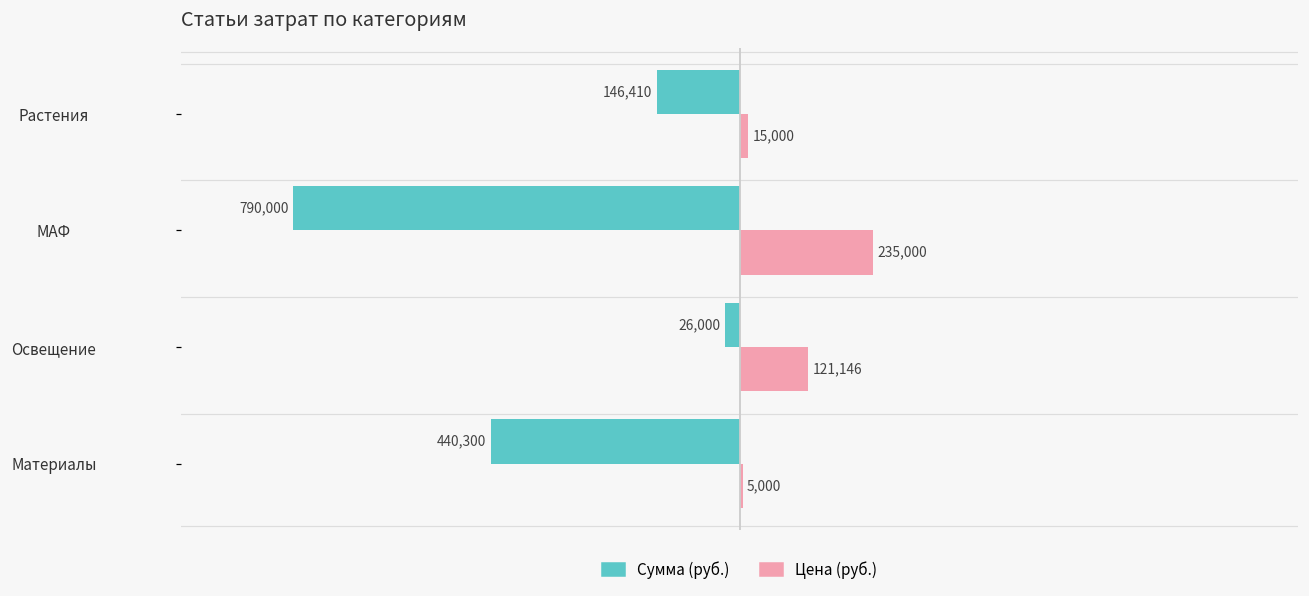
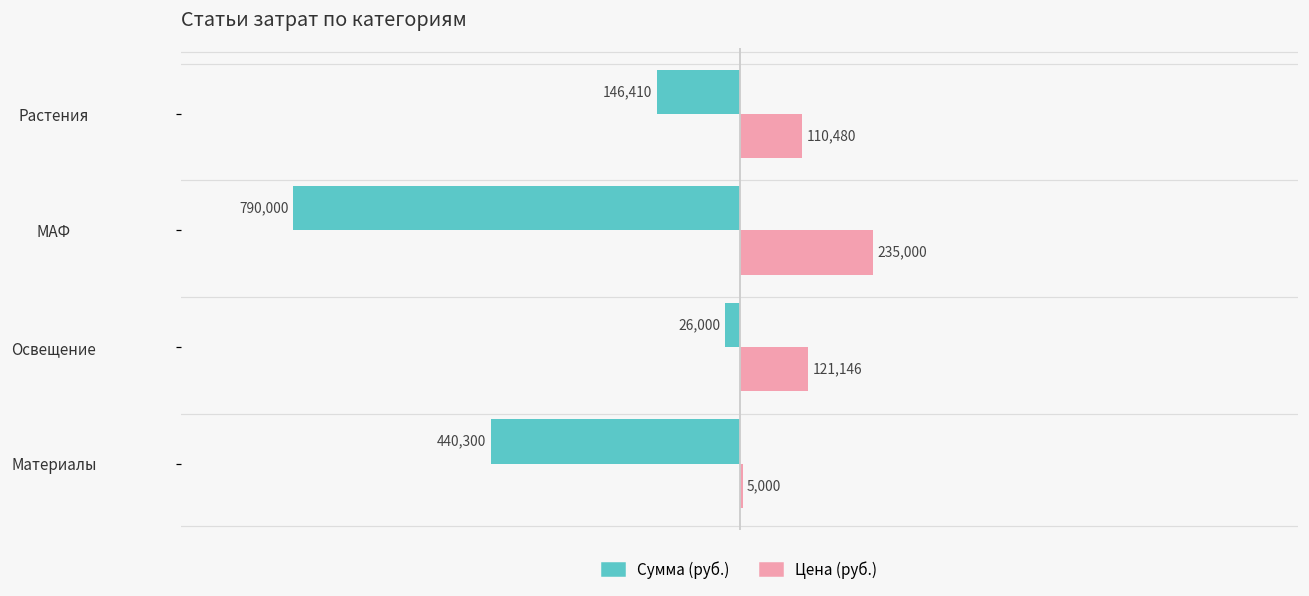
  {
    "Цена (руб.)": {
-     "Растения": "15,000",
+     "Растения": "110,480",
      "МАФ": "235,000",
      "Освещение": "121,146",
      "Материалы": "5,000"
    }
  }
